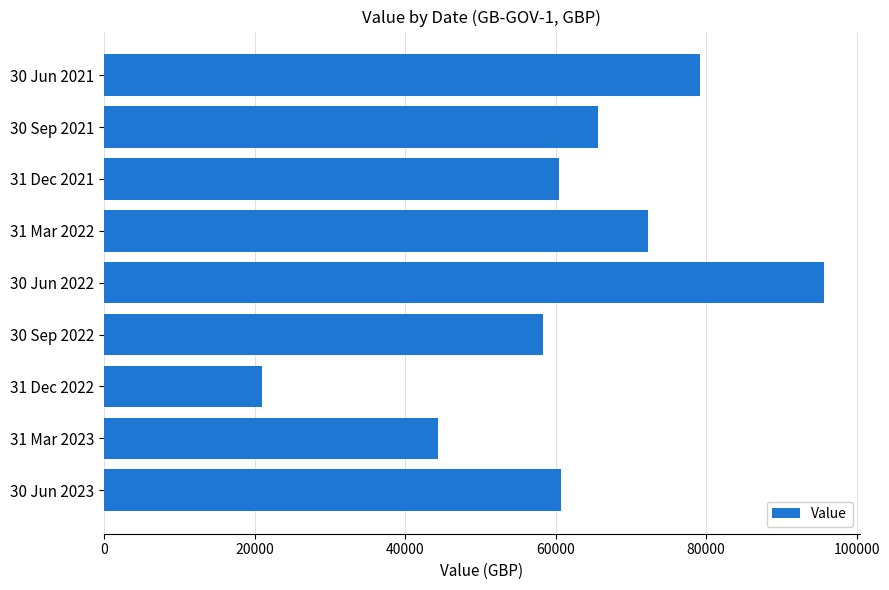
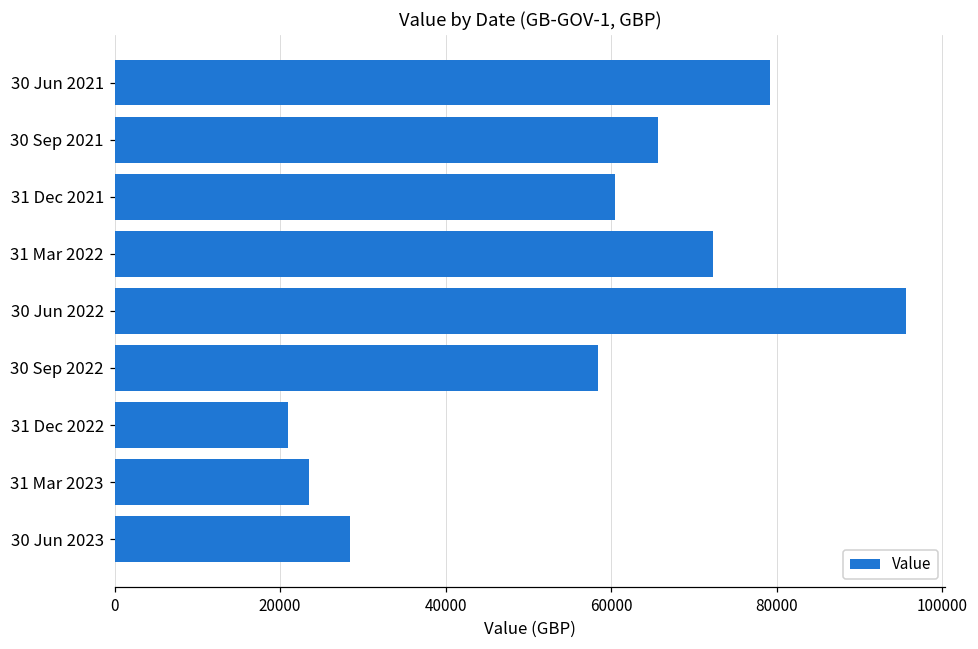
  {
    "30 Jun 2021": 79000,
    "30 Sep 2021": 66000,
    "31 Dec 2021": 60000,
    "31 Mar 2022": 72000,
    "30 Jun 2022": 96000,
    "30 Sep 2022": 58000,
    "31 Dec 2022": 21000,
-   "31 Mar 2023": 44000,
-   "30 Jun 2023": 61000
+   "31 Mar 2023": 24000,
+   "30 Jun 2023": 28000
  }
